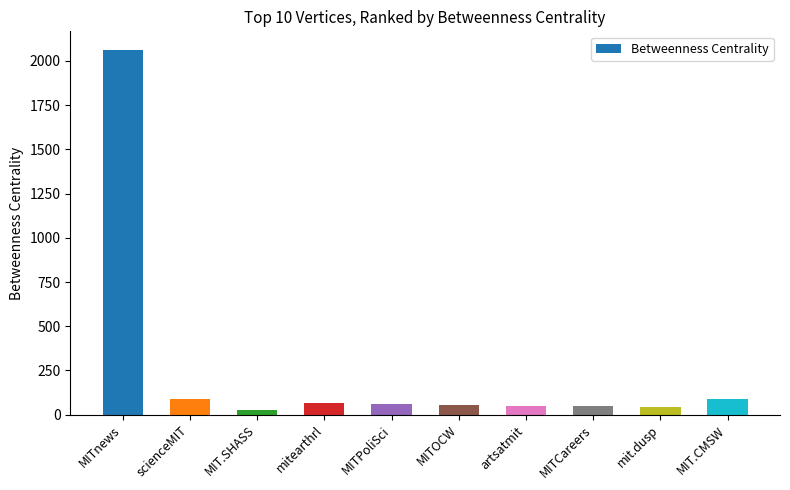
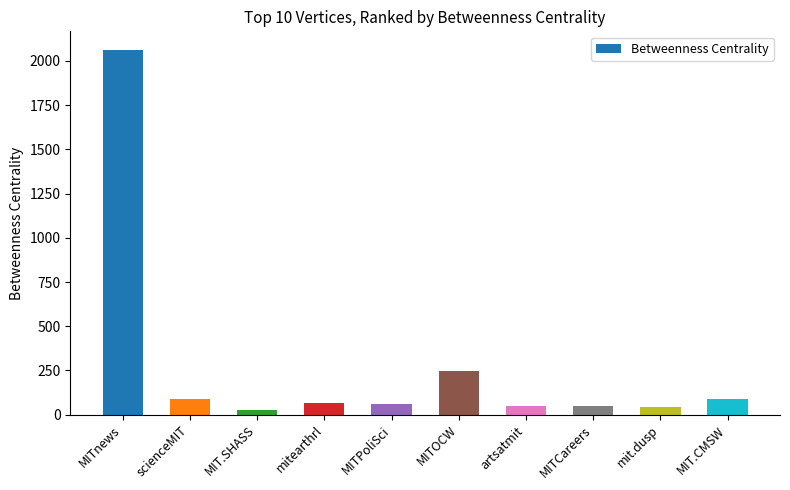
  {
    "MITnews": 2060,
    "scienceMIT": 90,
    "MIT.SHASS": 30,
    "mitearthrl": 60,
    "MITPoliSci": 60,
-   "MITOCW": 50,
+   "MITOCW": 250,
    "artsatmit": 50,
    "MITCareers": 50,
    "mit.dusp": 40,
    "MIT.CMSW": 90
  }
